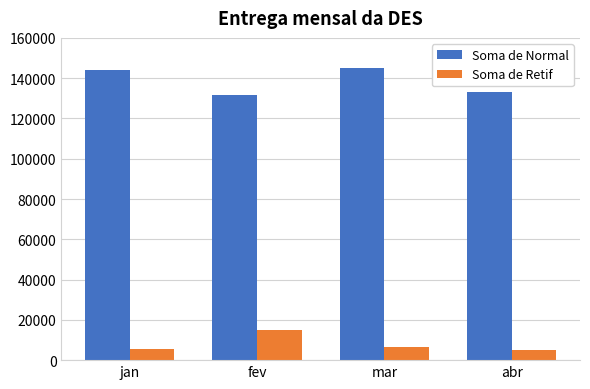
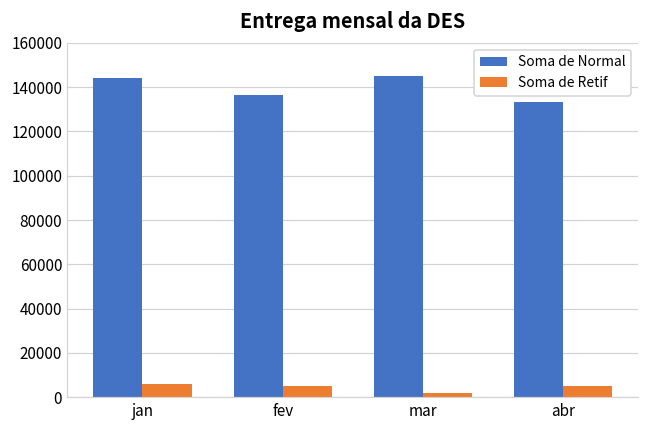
  {
    "Soma de Normal": {
      "jan": 144000,
-     "fev": 132000,
+     "fev": 137000,
      "mar": 145000,
      "abr": 133000
    },
    "Soma de Retif": {
      "jan": 6000,
-     "fev": 15000,
-     "mar": 7000,
+     "fev": 5000,
+     "mar": 2000,
      "abr": 5000
    }
  }
